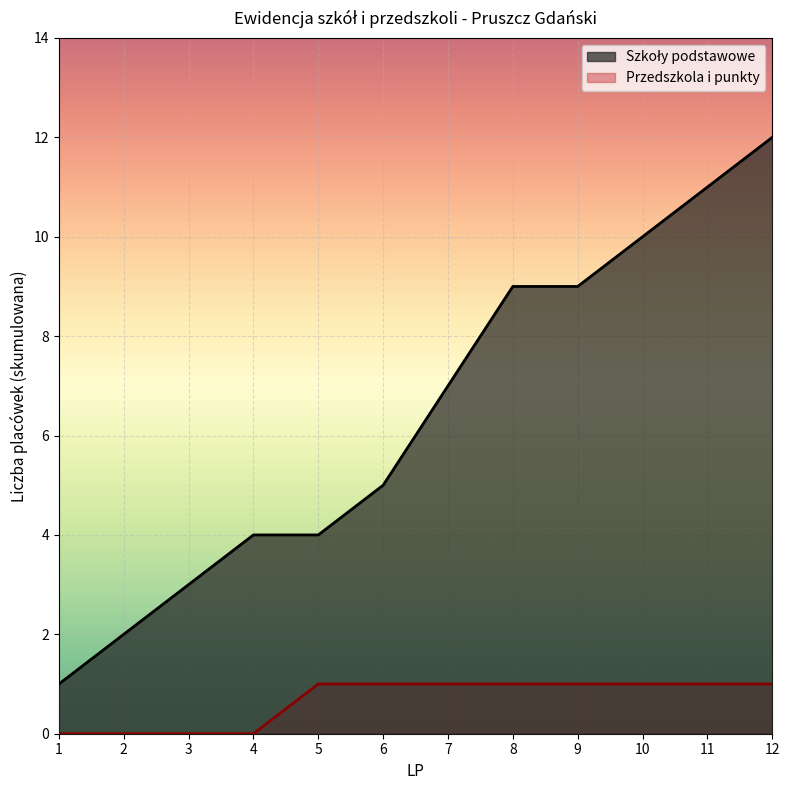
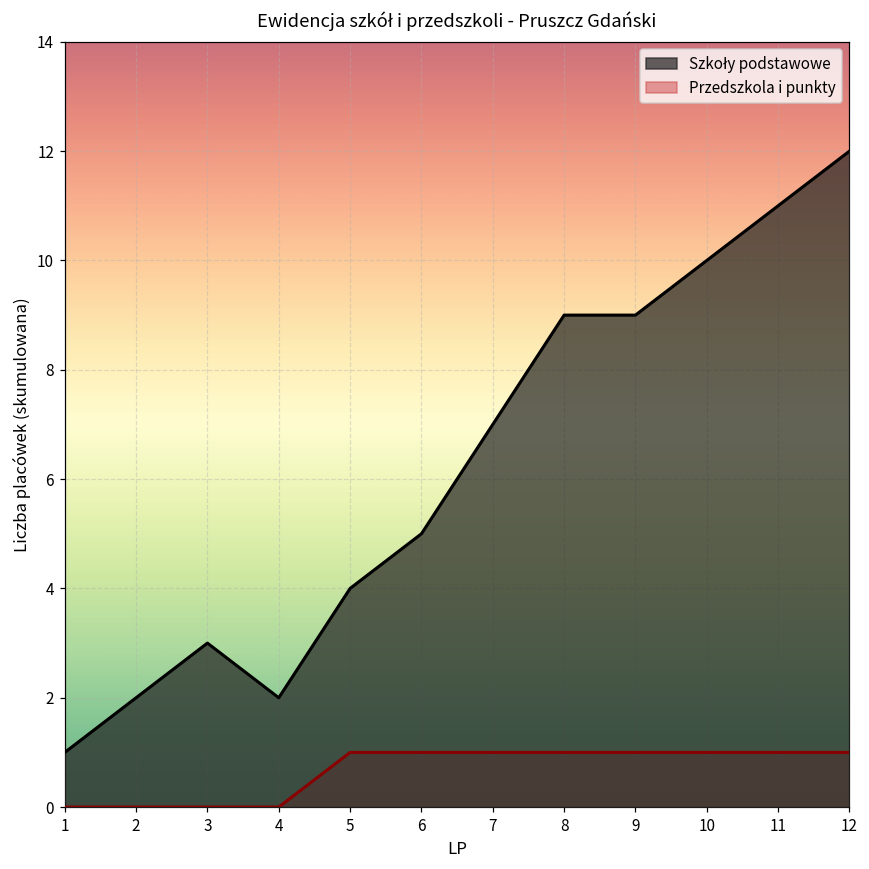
  {
    "Szkoły podstawowe": {
      "1": 1,
      "2": 2,
      "3": 3,
-     "4": 4,
+     "4": 2,
      "5": 4,
      "6": 5,
      "7": 7,
      "8": 9,
      "9": 9,
      "10": 10,
      "11": 11,
      "12": 12
    },
    "Przedszkola i punkty": {
      "1": 0,
      "2": 0,
      "3": 0,
      "4": 0,
      "5": 1,
      "6": 1,
      "7": 1,
      "8": 1,
      "9": 1,
      "10": 1,
      "11": 1,
      "12": 1
    }
  }
